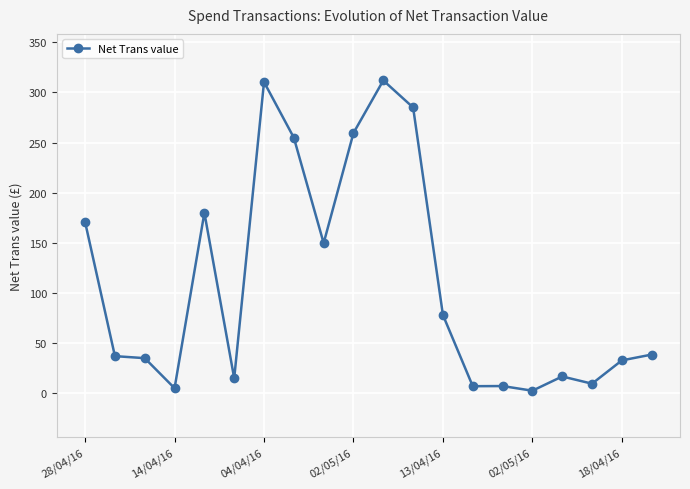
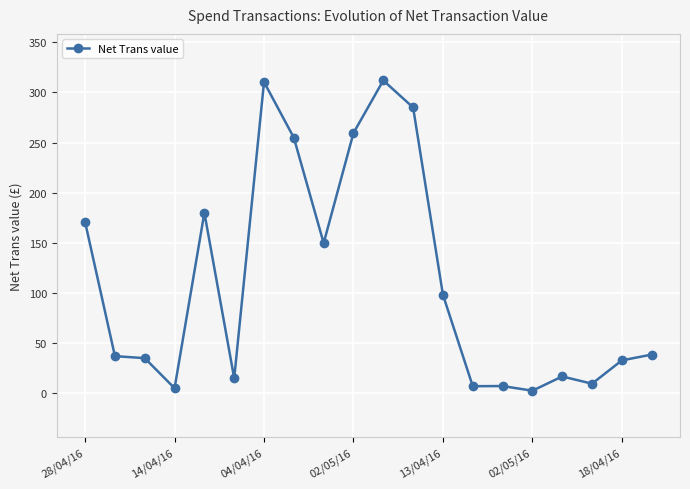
  {
    "28/04/16": 171,
    "14/04/16": 5,
-   "13/04/16": 78
+   "13/04/16": 98
  }
